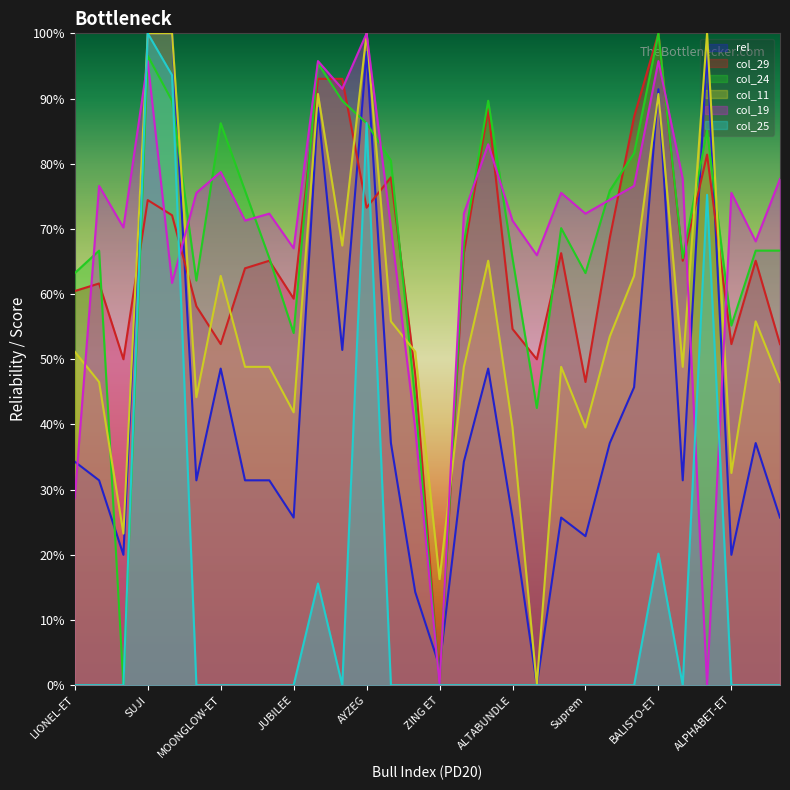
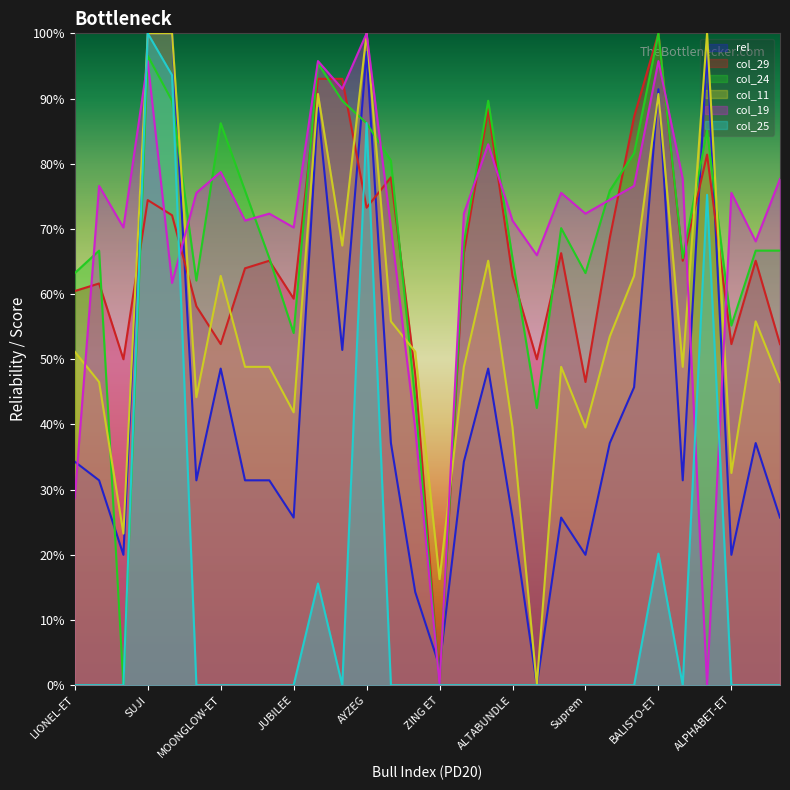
  {
    "rel": {
      "LIONEL-ET": "34%",
      "MOONGLOW-ET": "49%",
      "JUBILEE": "26%",
      "AYZEG": "97%",
      "ZING ET": "3%",
      "ALTABUNDLE": "26%",
-     "Suprem": "23%",
+     "Suprem": "20%",
      "BALISTO-ET": "91%",
      "ALPHABET-ET": "20%"
    },
    "col_29": {
      "LIONEL-ET": "60%",
      "SUJI": "74%",
      "MOONGLOW-ET": "52%",
      "JUBILEE": "59%",
      "AYZEG": "73%",
-     "ALTABUNDLE": "55%",
+     "ALTABUNDLE": "63%",
      "Suprem": "47%",
      "ALPHABET-ET": "52%"
    },
    "col_24": {
      "LIONEL-ET": "63%",
      "SUJI": "97%",
      "MOONGLOW-ET": "86%",
      "JUBILEE": "54%",
      "ALTABUNDLE": "66%",
      "Suprem": "63%",
      "ALPHABET-ET": "55%"
    },
    "col_11": {
      "LIONEL-ET": "51%",
      "MOONGLOW-ET": "63%",
      "JUBILEE": "42%",
      "ZING ET": "16%",
      "ALTABUNDLE": "40%",
      "Suprem": "40%",
      "BALISTO-ET": "91%",
      "ALPHABET-ET": "33%"
    },
    "col_19": {
      "LIONEL-ET": "29%",
      "SUJI": "96%",
      "MOONGLOW-ET": "79%",
-     "JUBILEE": "67%",
+     "JUBILEE": "70%",
      "ALTABUNDLE": "71%",
      "Suprem": "72%",
      "BALISTO-ET": "96%",
      "ALPHABET-ET": "76%"
    },
    "col_25": {
      "LIONEL-ET": "0%",
      "MOONGLOW-ET": "0%",
      "JUBILEE": "0%",
      "ALTABUNDLE": "0%",
      "Suprem": "0%",
      "BALISTO-ET": "20%",
      "ALPHABET-ET": "0%"
    }
  }
